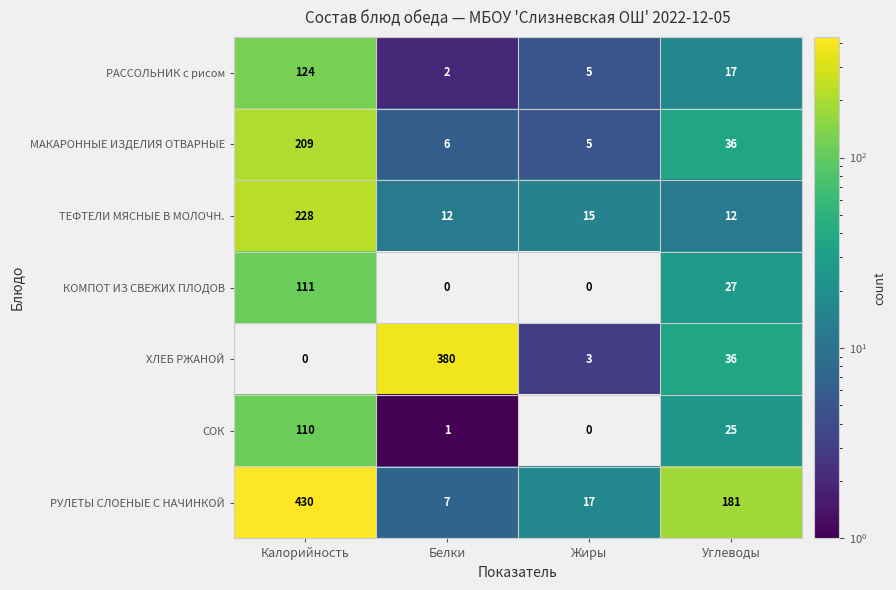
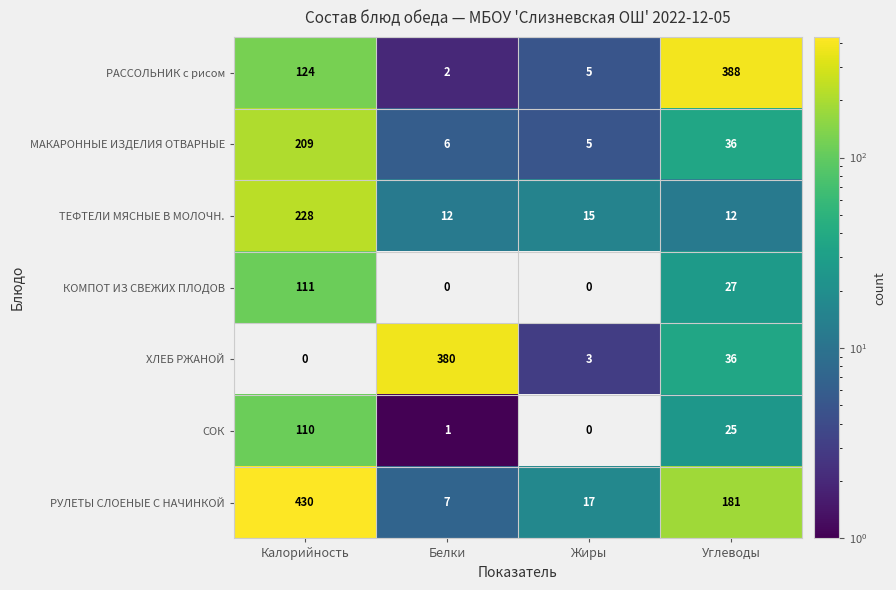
  {
    "РАССОЛЬНИК с рисом": {
      "Калорийность": 124,
      "Белки": 2,
      "Жиры": 5,
-     "Углеводы": 17
+     "Углеводы": 388
    },
    "МАКАРОННЫЕ ИЗДЕЛИЯ ОТВАРНЫЕ": {
      "Калорийность": 209,
      "Белки": 6,
      "Жиры": 5,
      "Углеводы": 36
    },
    "ТЕФТЕЛИ МЯСНЫЕ В МОЛОЧН.": {
      "Калорийность": 228,
      "Белки": 12,
      "Жиры": 15,
      "Углеводы": 12
    },
    "КОМПОТ ИЗ СВЕЖИХ ПЛОДОВ": {
      "Калорийность": 111,
      "Белки": 0,
      "Жиры": 0,
      "Углеводы": 27
    },
    "ХЛЕБ РЖАНОЙ": {
      "Калорийность": 0,
      "Белки": 380,
      "Жиры": 3,
      "Углеводы": 36
    },
    "СОК": {
      "Калорийность": 110,
      "Белки": 1,
      "Жиры": 0,
      "Углеводы": 25
    },
    "РУЛЕТЫ СЛОЕНЫЕ С НАЧИНКОЙ": {
      "Калорийность": 430,
      "Белки": 7,
      "Жиры": 17,
      "Углеводы": 181
    }
  }
